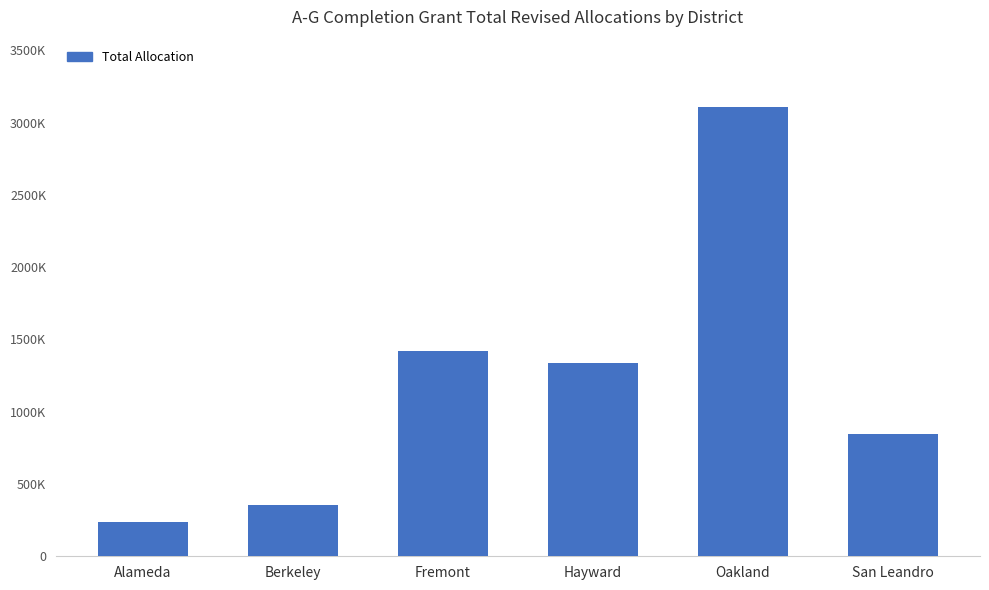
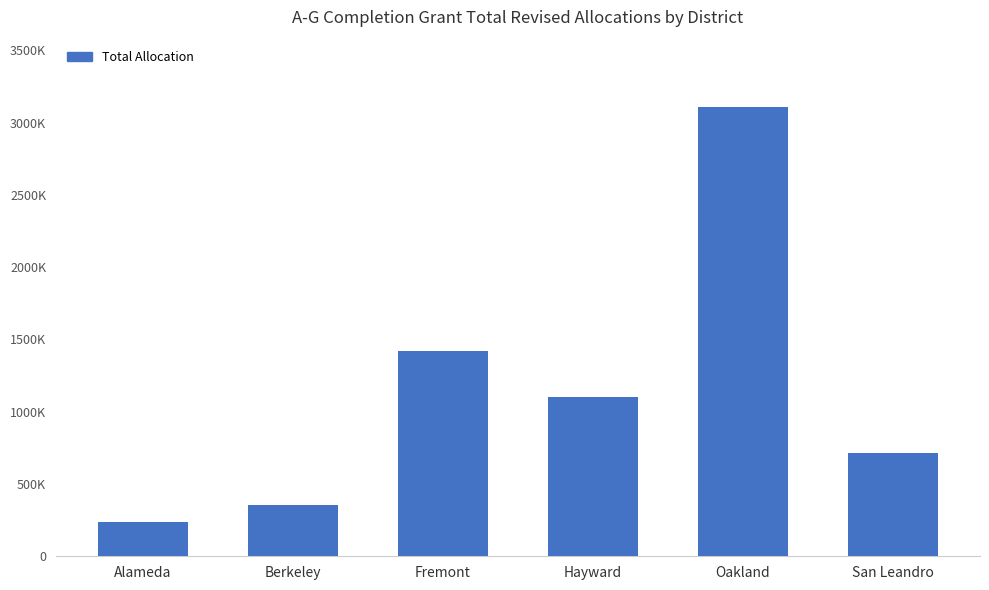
  {
    "Alameda": 230000,
    "Berkeley": 360000,
    "Fremont": 1420000,
-   "Hayward": 1330000,
+   "Hayward": 1100000,
    "Oakland": 3110000,
-   "San Leandro": 840000
+   "San Leandro": 720000
  }
